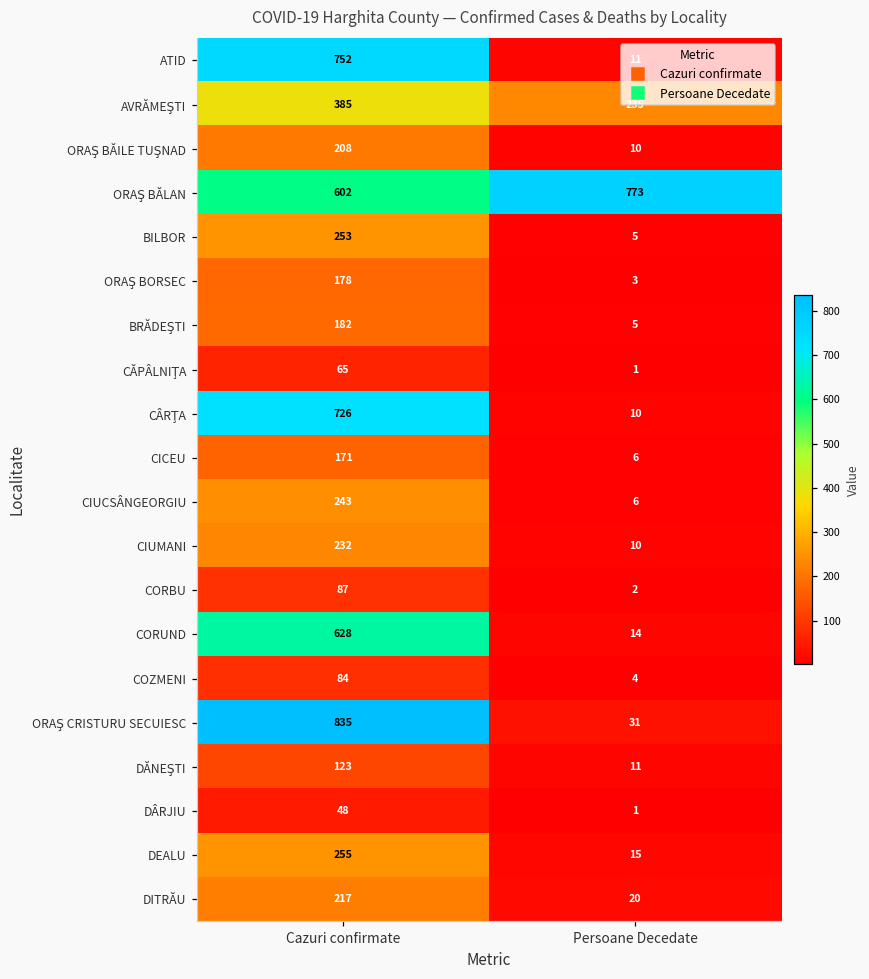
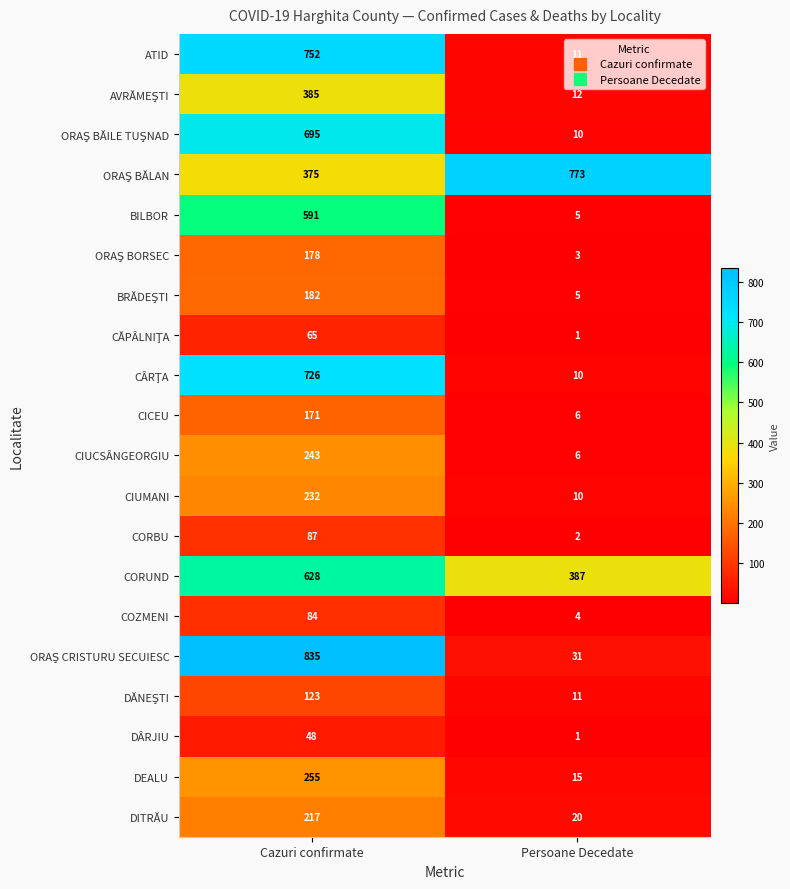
  {
    "ATID": {
      "Cazuri confirmate": 752
    },
    "AVRĂMEŞTI": {
      "Cazuri confirmate": 385,
-     "Persoane Decedate": 235
+     "Persoane Decedate": 12
    },
    "ORAŞ BĂILE TUŞNAD": {
-     "Cazuri confirmate": 208,
+     "Cazuri confirmate": 695,
      "Persoane Decedate": 10
    },
    "ORAŞ BĂLAN": {
-     "Cazuri confirmate": 602,
+     "Cazuri confirmate": 375,
      "Persoane Decedate": 773
    },
    "BILBOR": {
-     "Cazuri confirmate": 253,
+     "Cazuri confirmate": 591,
      "Persoane Decedate": 5
    },
    "ORAŞ BORSEC": {
      "Cazuri confirmate": 178,
      "Persoane Decedate": 3
    },
    "BRĂDEŞTI": {
      "Cazuri confirmate": 182,
      "Persoane Decedate": 5
    },
    "CĂPÂLNIŢA": {
      "Cazuri confirmate": 65,
      "Persoane Decedate": 1
    },
    "CÂRŢA": {
      "Cazuri confirmate": 726,
      "Persoane Decedate": 10
    },
    "CICEU": {
      "Cazuri confirmate": 171,
      "Persoane Decedate": 6
    },
    "CIUCSÂNGEORGIU": {
      "Cazuri confirmate": 243,
      "Persoane Decedate": 6
    },
    "CIUMANI": {
      "Cazuri confirmate": 232,
      "Persoane Decedate": 10
    },
    "CORBU": {
      "Cazuri confirmate": 87,
      "Persoane Decedate": 2
    },
    "CORUND": {
      "Cazuri confirmate": 628,
-     "Persoane Decedate": 14
+     "Persoane Decedate": 387
    },
    "COZMENI": {
      "Cazuri confirmate": 84,
      "Persoane Decedate": 4
    },
    "ORAŞ CRISTURU SECUIESC": {
      "Cazuri confirmate": 835,
      "Persoane Decedate": 31
    },
    "DĂNEŞTI": {
      "Cazuri confirmate": 123,
      "Persoane Decedate": 11
    },
    "DÂRJIU": {
      "Cazuri confirmate": 48,
      "Persoane Decedate": 1
    },
    "DEALU": {
      "Cazuri confirmate": 255,
      "Persoane Decedate": 15
    },
    "DITRĂU": {
      "Cazuri confirmate": 217,
      "Persoane Decedate": 20
    }
  }
